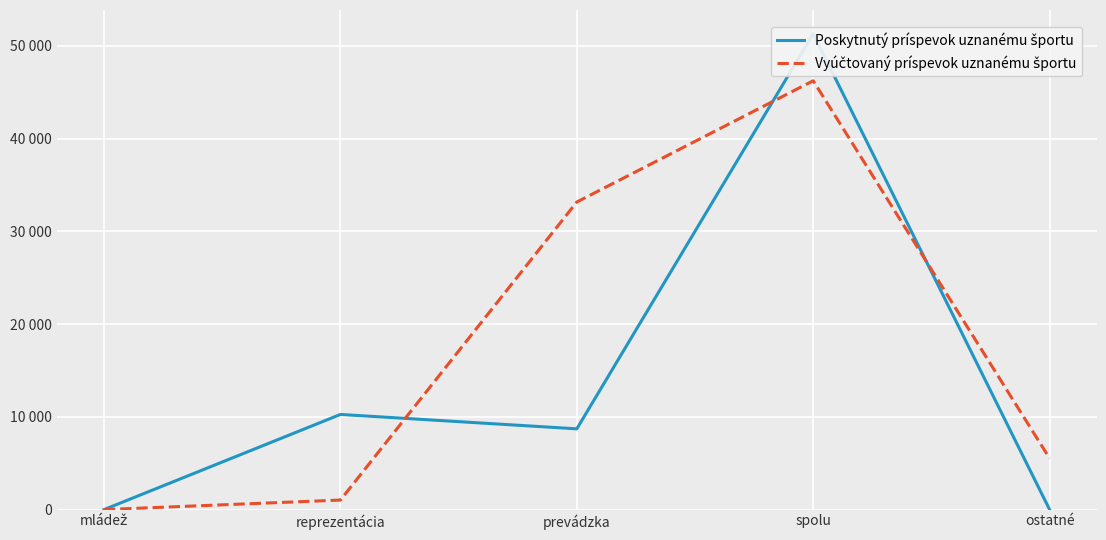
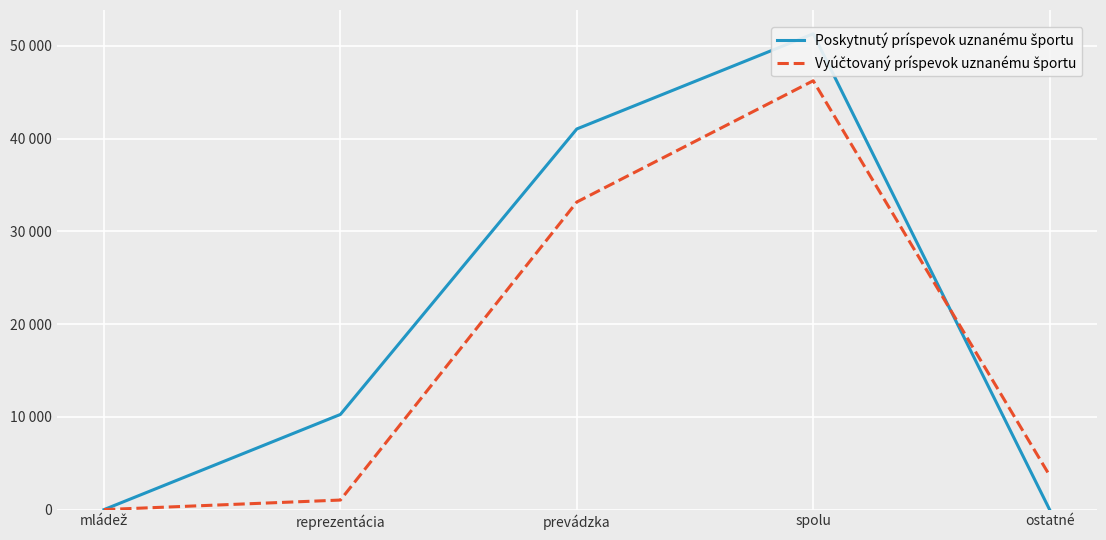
  {
    "Poskytnutý príspevok uznanému športu": {
      "reprezentácia": 10000,
-     "prevádzka": 9000,
+     "prevádzka": 41000,
      "ostatné": 0
    },
    "Vyúčtovaný príspevok uznanému športu": {
      "reprezentácia": 1000,
      "prevádzka": 33000,
      "spolu": 46000,
-     "ostatné": 6000
+     "ostatné": 4000
    }
  }
